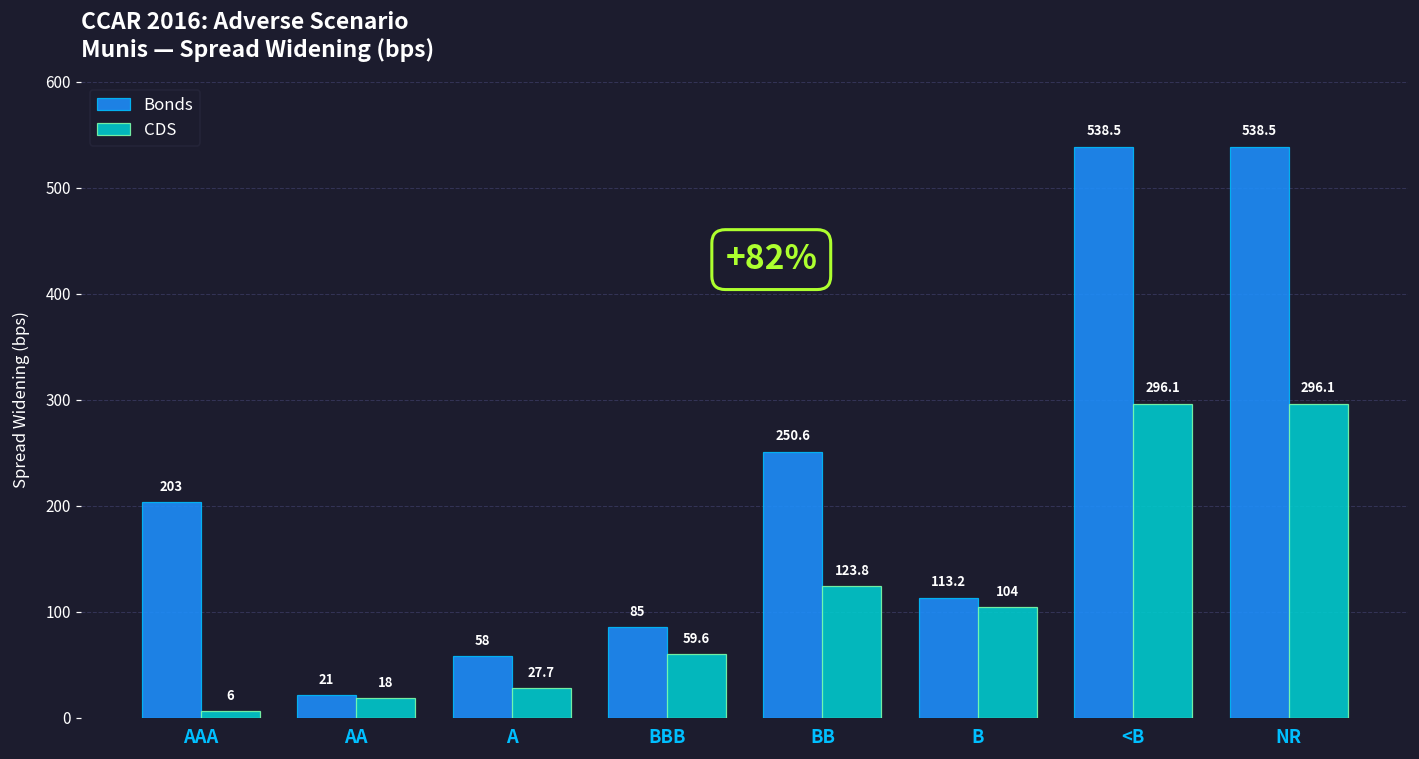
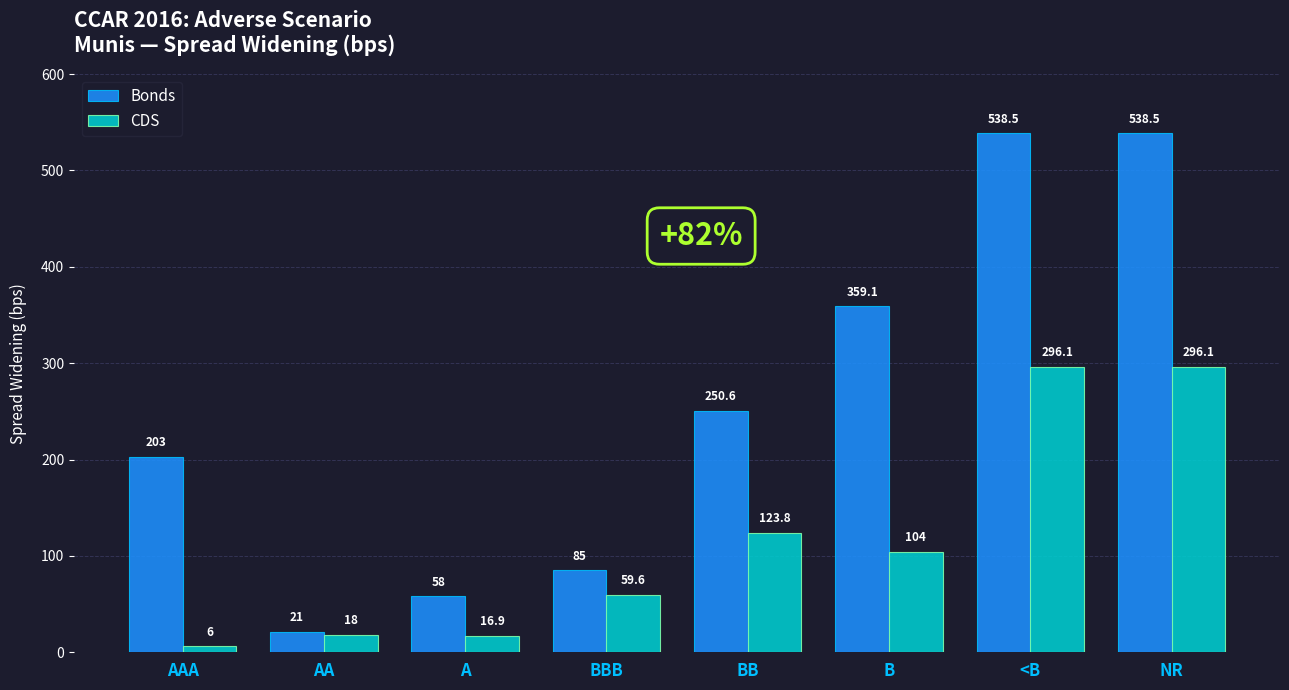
  {
    "Bonds": {
      "AAA": 203,
      "AA": 21,
      "A": 58,
      "BBB": 85,
      "BB": 250.6,
-     "B": 113.2,
+     "B": 359.1,
      "<B": 538.5,
      "NR": 538.5
    },
    "CDS": {
      "AAA": 6,
      "AA": 18,
-     "A": 27.7,
+     "A": 16.9,
      "BBB": 59.6,
      "BB": 123.8,
      "B": 104,
      "<B": 296.1,
      "NR": 296.1
    }
  }
